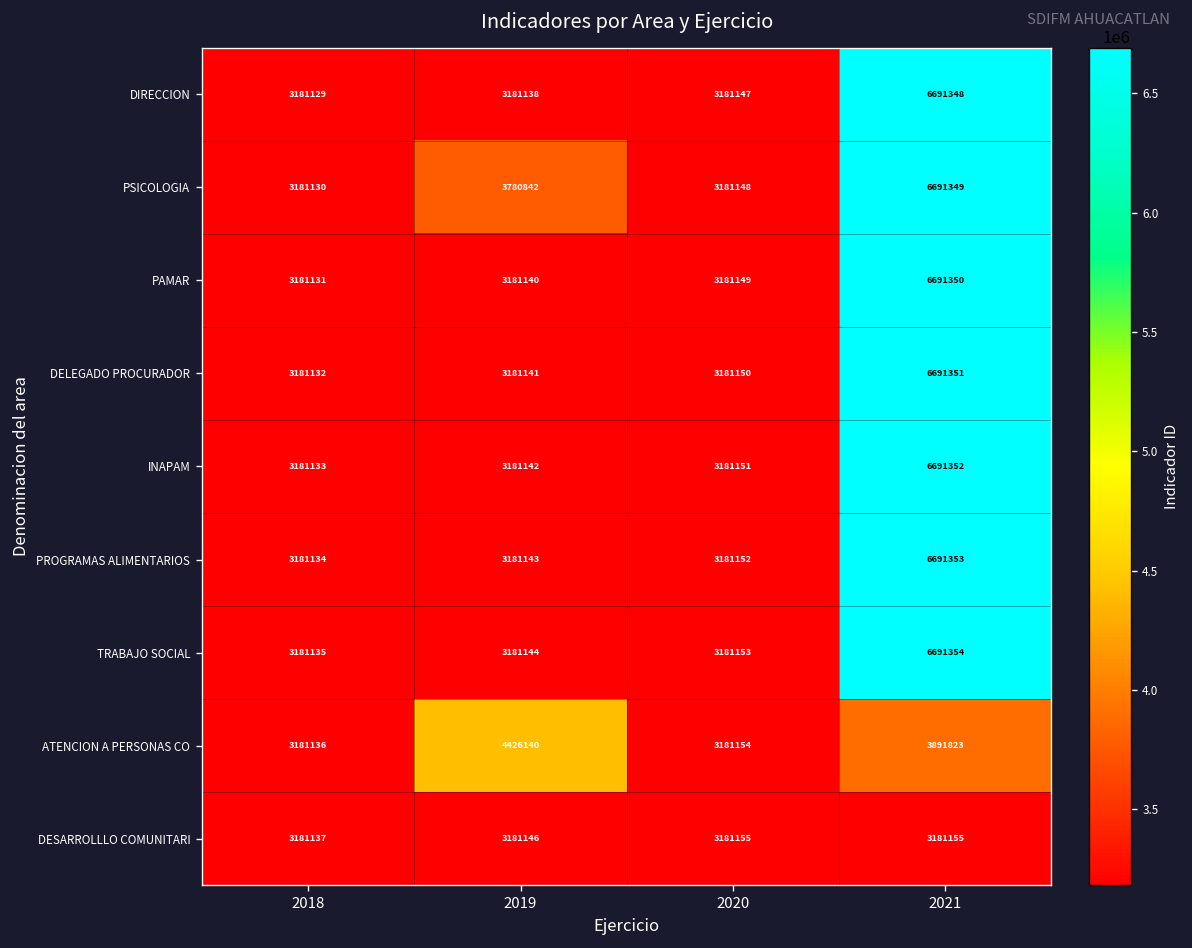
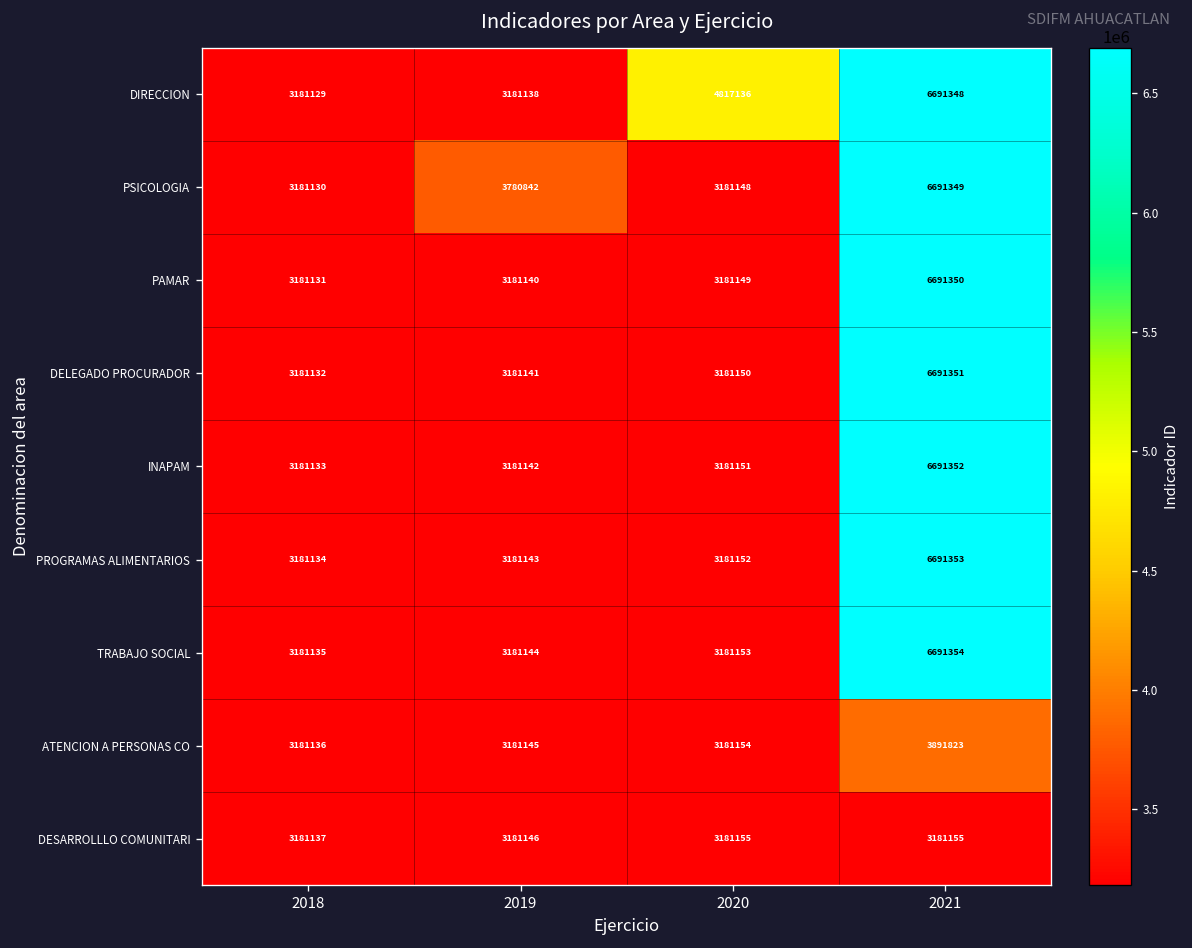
  {
    "DIRECCION": {
      "2018": 3181129,
      "2019": 3181138,
-     "2020": 3181147,
+     "2020": 4817136,
      "2021": 6691348
    },
    "PSICOLOGIA": {
      "2018": 3181130,
      "2019": 3780842,
      "2020": 3181148,
      "2021": 6691349
    },
    "PAMAR": {
      "2018": 3181131,
      "2019": 3181140,
      "2020": 3181149,
      "2021": 6691350
    },
    "DELEGADO PROCURADOR": {
      "2018": 3181132,
      "2019": 3181141,
      "2020": 3181150,
      "2021": 6691351
    },
    "INAPAM": {
      "2018": 3181133,
      "2019": 3181142,
      "2020": 3181151,
      "2021": 6691352
    },
    "PROGRAMAS ALIMENTARIOS": {
      "2018": 3181134,
      "2019": 3181143,
      "2020": 3181152,
      "2021": 6691353
    },
    "TRABAJO SOCIAL": {
      "2018": 3181135,
      "2019": 3181144,
      "2020": 3181153,
      "2021": 6691354
    },
    "ATENCION A PERSONAS CO": {
      "2018": 3181136,
-     "2019": 4426140,
+     "2019": 3181145,
      "2020": 3181154,
      "2021": 3891823
    },
    "DESARROLLLO COMUNITARI": {
      "2018": 3181137,
      "2019": 3181146,
      "2020": 3181155,
      "2021": 3181155
    }
  }
